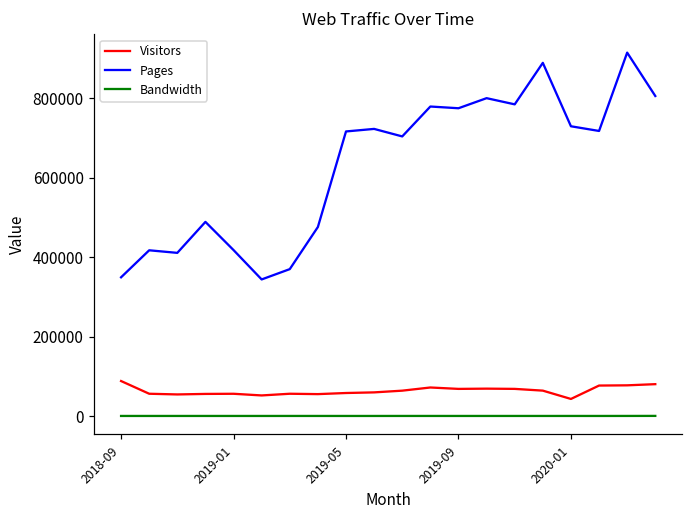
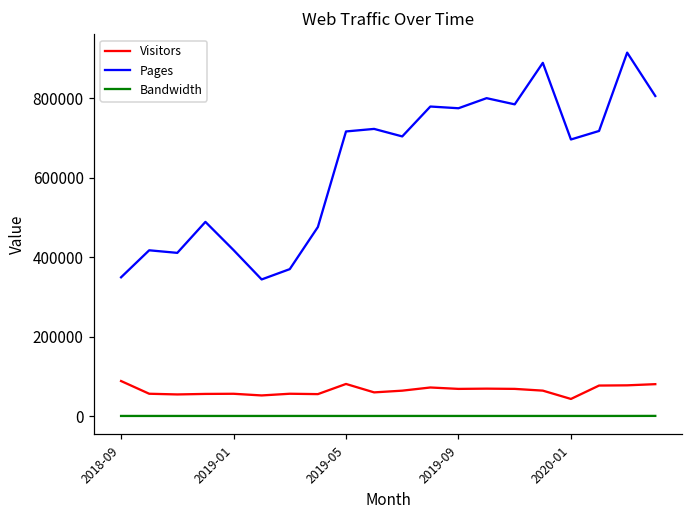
  {
    "Visitors": {
      "2018-09": 90000,
      "2019-01": 60000,
-     "2019-05": 60000,
+     "2019-05": 80000,
      "2019-09": 70000,
      "2020-01": 40000
    },
    "Pages": {
      "2018-09": 350000,
      "2019-01": 420000,
      "2019-05": 720000,
      "2019-09": 770000,
-     "2020-01": 730000
+     "2020-01": 700000
    },
    "Bandwidth": {
      "2018-09": 0,
      "2019-01": 0,
      "2019-05": 0,
      "2019-09": 0,
      "2020-01": 0
    }
  }
